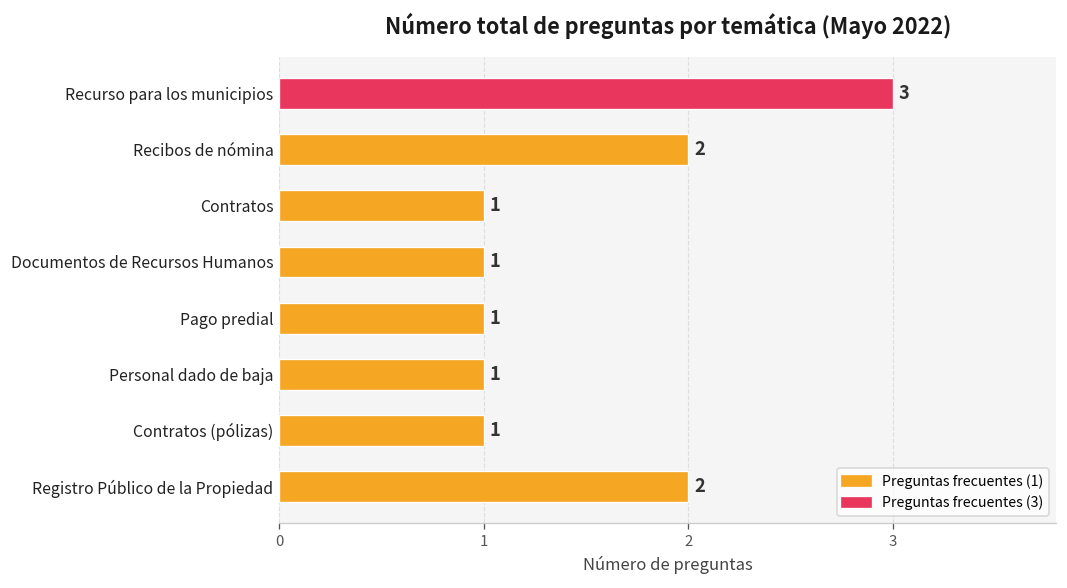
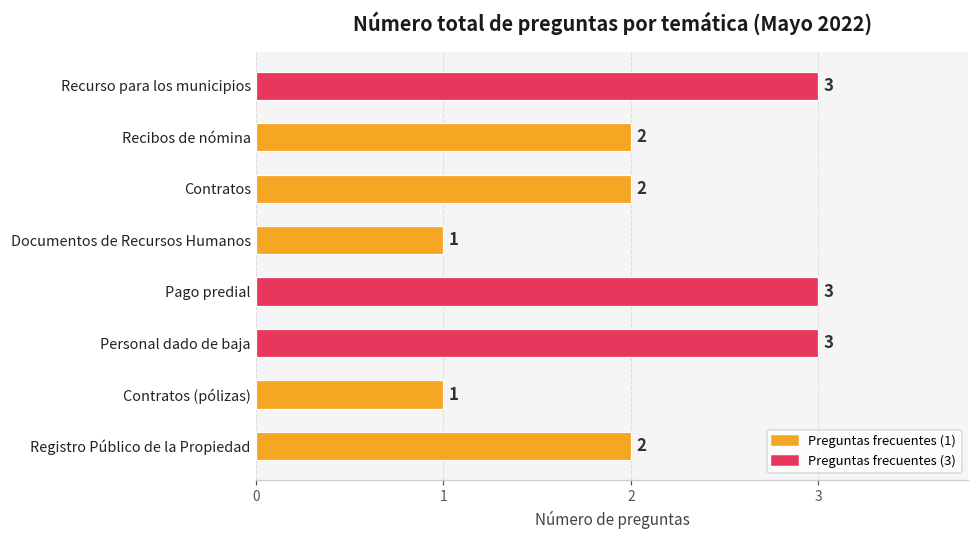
  {
    "Recurso para los municipios": 3,
    "Recibos de nómina": 2,
-   "Contratos": 1,
+   "Contratos": 2,
    "Documentos de Recursos Humanos": 1,
-   "Pago predial": 1,
-   "Personal dado de baja": 1,
+   "Pago predial": 3,
+   "Personal dado de baja": 3,
    "Contratos (pólizas)": 1,
    "Registro Público de la Propiedad": 2
  }
